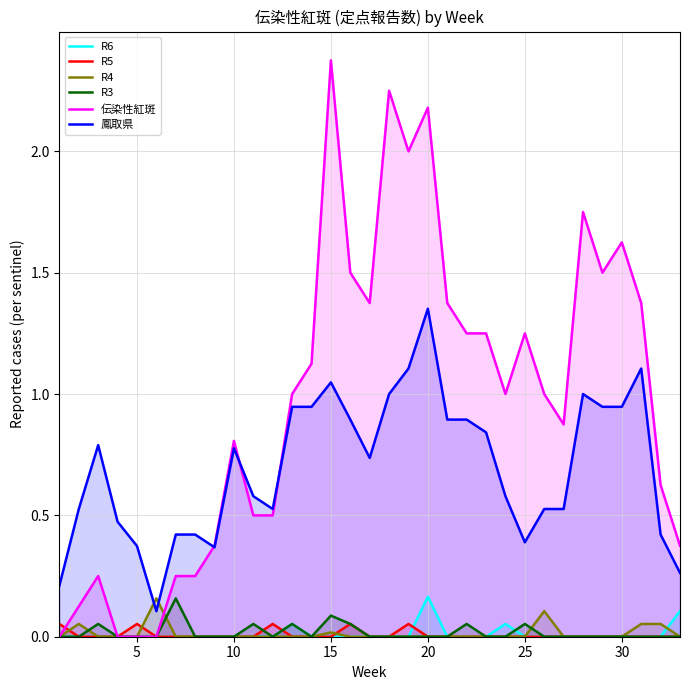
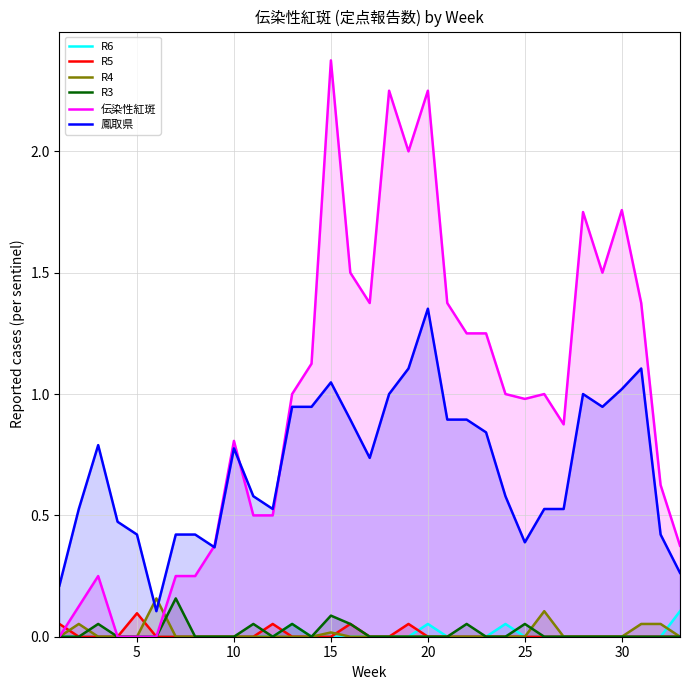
  {
    "R6": {
-     "20": 0.16
+     "20": 0.05
    },
    "R5": {
-     "5": 0.05
+     "5": 0.10
    },
    "R4": {
      "15": 0.02
    },
    "R3": {
      "15": 0.09,
      "25": 0.05
    },
    "伝染性紅斑": {
      "10": 0.81,
      "15": 2.38,
-     "20": 2.18,
-     "25": 1.25,
-     "30": 1.63
+     "20": 2.25,
+     "25": 0.98,
+     "30": 1.76
    },
    "鳳取県": {
-     "5": 0.37,
+     "5": 0.42,
      "10": 0.78,
      "15": 1.05,
      "20": 1.35,
      "25": 0.39,
-     "30": 0.95
+     "30": 1.02
    }
  }
